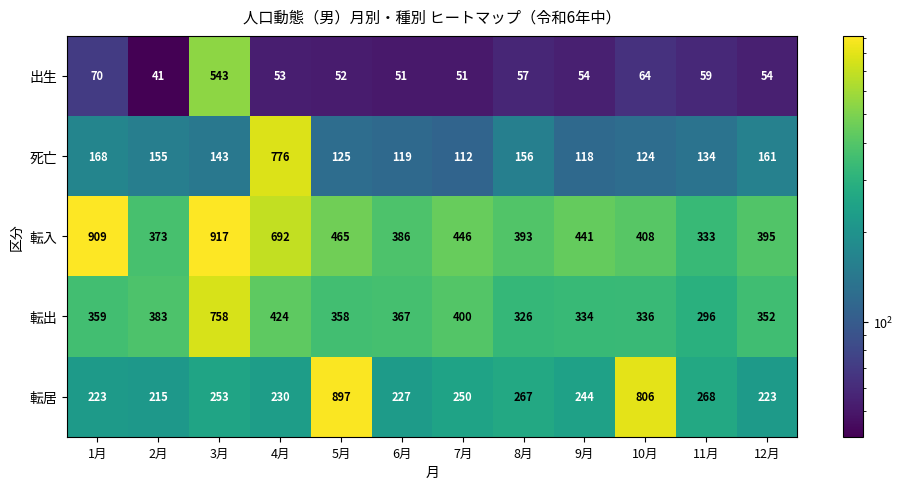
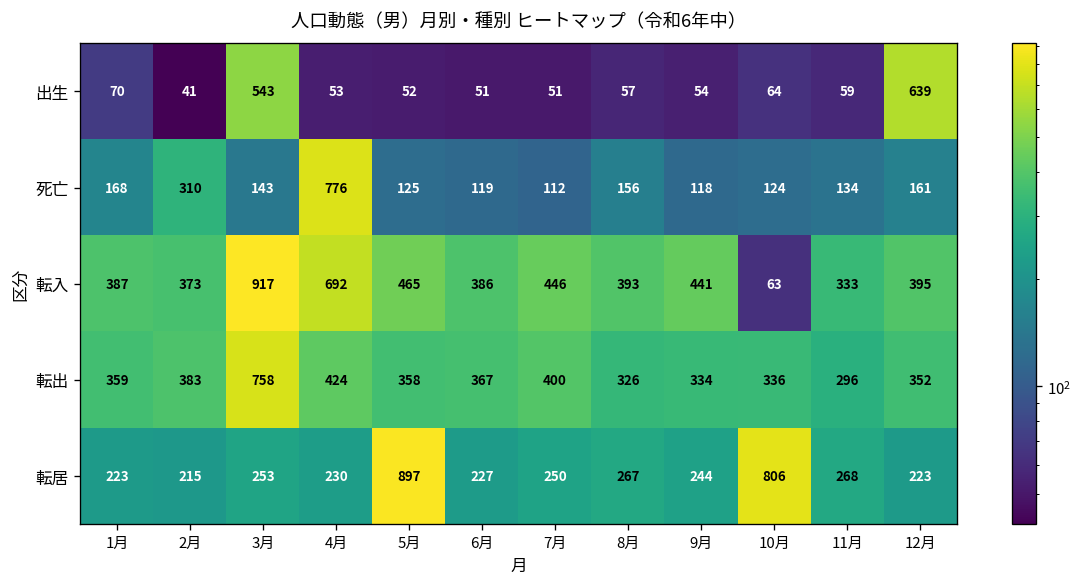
  {
    "出生": {
      "1月": 70,
      "2月": 41,
      "3月": 543,
      "4月": 53,
      "5月": 52,
      "6月": 51,
      "7月": 51,
      "8月": 57,
      "9月": 54,
      "10月": 64,
      "11月": 59,
-     "12月": 54
+     "12月": 639
    },
    "死亡": {
      "1月": 168,
-     "2月": 155,
+     "2月": 310,
      "3月": 143,
      "4月": 776,
      "5月": 125,
      "6月": 119,
      "7月": 112,
      "8月": 156,
      "9月": 118,
      "10月": 124,
      "11月": 134,
      "12月": 161
    },
    "転入": {
-     "1月": 909,
+     "1月": 387,
      "2月": 373,
      "3月": 917,
      "4月": 692,
      "5月": 465,
      "6月": 386,
      "7月": 446,
      "8月": 393,
      "9月": 441,
-     "10月": 408,
+     "10月": 63,
      "11月": 333,
      "12月": 395
    },
    "転出": {
      "1月": 359,
      "2月": 383,
      "3月": 758,
      "4月": 424,
      "5月": 358,
      "6月": 367,
      "7月": 400,
      "8月": 326,
      "9月": 334,
      "10月": 336,
      "11月": 296,
      "12月": 352
    },
    "転居": {
      "1月": 223,
      "2月": 215,
      "3月": 253,
      "4月": 230,
      "5月": 897,
      "6月": 227,
      "7月": 250,
      "8月": 267,
      "9月": 244,
      "10月": 806,
      "11月": 268,
      "12月": 223
    }
  }
